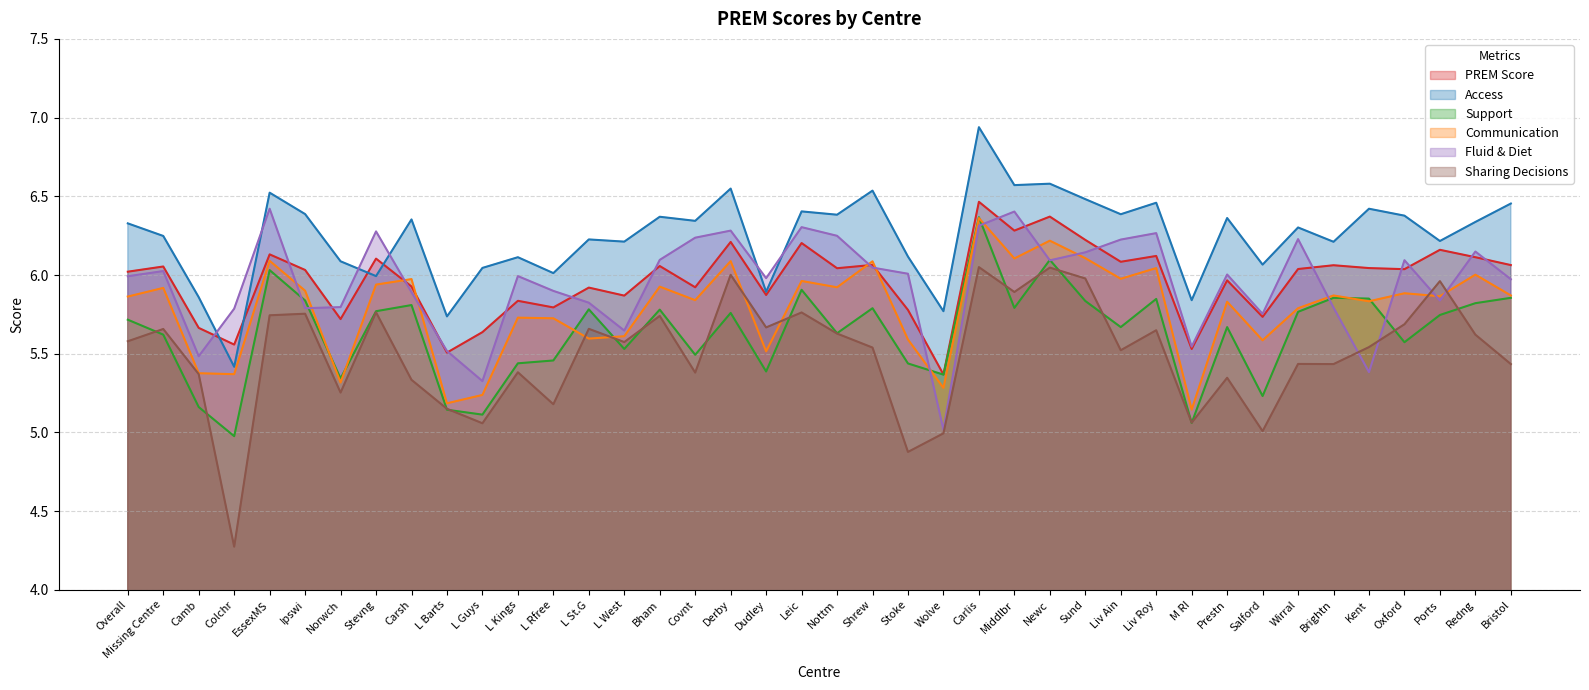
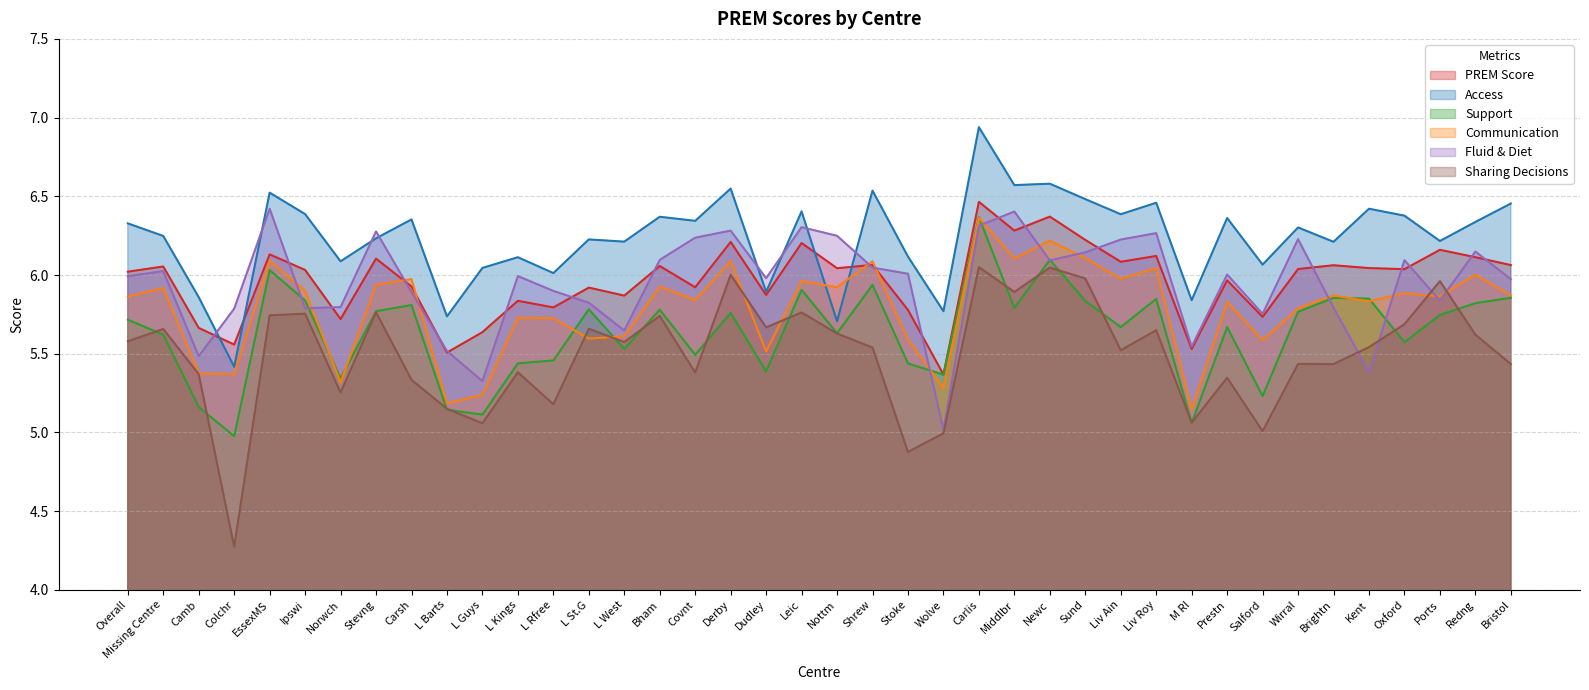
  {
    "Access": {
      "Overall": 6.33,
      "Missing Centre": 6.25,
      "Camb": 5.86,
      "Colchr": 5.42,
      "EssexMS": 6.52,
      "Ipswi": 6.39,
      "Norwch": 6.09,
-     "Stevng": 5.99,
+     "Stevng": 6.23,
      "Carsh": 6.35,
      "L Barts": 5.74,
      "L Guys": 6.05,
      "L Kings": 6.11,
      "L Rfree": 6.01,
      "L St.G": 6.23,
      "L West": 6.21,
      "Bham": 6.37,
      "Covnt": 6.34,
      "Derby": 6.55,
      "Dudley": 5.89,
      "Leic": 6.40,
-     "Nottm": 6.38,
+     "Nottm": 5.71,
      "Shrew": 6.54,
      "Stoke": 6.12,
      "Wolve": 5.77,
      "Carlis": 6.94,
      "Middlbr": 6.57,
      "Newc": 6.58,
      "Sund": 6.48,
      "Liv Ain": 6.39,
      "Liv Roy": 6.46,
      "M RI": 5.84,
      "Prestn": 6.36,
      "Salford": 6.07,
      "Wirral": 6.30,
      "Brightn": 6.21,
      "Kent": 6.42,
      "Oxford": 6.38,
      "Ports": 6.22,
      "Redng": 6.34,
      "Bristol": 6.45
    },
    "Support": {
      "Overall": 5.72,
      "Missing Centre": 5.62,
      "Camb": 5.16,
      "Colchr": 4.98,
      "EssexMS": 6.03,
      "Ipswi": 5.84,
      "Norwch": 5.34,
      "Carsh": 5.81,
      "L Guys": 5.11,
      "L Kings": 5.44,
      "L Rfree": 5.46,
      "L St.G": 5.78,
      "L West": 5.53,
      "Bham": 5.78,
      "Covnt": 5.49,
      "Derby": 5.76,
      "Dudley": 5.39,
      "Leic": 5.91,
-     "Shrew": 5.79,
+     "Shrew": 5.94,
      "Stoke": 5.44,
      "Middlbr": 5.79,
      "Sund": 5.84,
      "Liv Ain": 5.67,
      "Liv Roy": 5.85,
      "Prestn": 5.67,
      "Salford": 5.23,
      "Wirral": 5.77,
      "Kent": 5.85,
      "Oxford": 5.57,
      "Ports": 5.75,
      "Redng": 5.82
    },
    "Fluid & Diet": {
      "Overall": 5.99,
      "Missing Centre": 6.03,
      "Camb": 5.48,
      "Colchr": 5.79,
      "EssexMS": 6.42,
      "Ipswi": 5.79,
      "Norwch": 5.80,
      "Stevng": 6.28,
      "Carsh": 5.89,
      "L Guys": 5.33,
      "L Kings": 5.99,
      "L Rfree": 5.90,
      "L St.G": 5.82,
      "L West": 5.65,
      "Bham": 6.10,
      "Covnt": 6.24,
      "Derby": 6.28,
      "Dudley": 5.98,
      "Leic": 6.30,
      "Nottm": 6.25,
      "Shrew": 6.05,
      "Stoke": 6.01,
      "Wolve": 5.02,
      "Carlis": 6.31,
      "Middlbr": 6.40,
      "Sund": 6.14,
      "Liv Ain": 6.23,
      "Liv Roy": 6.27,
      "Prestn": 6.00,
      "Salford": 5.75,
      "Wirral": 6.23,
      "Brightn": 5.79,
      "Kent": 5.38,
      "Oxford": 6.09,
      "Ports": 5.84,
      "Redng": 6.15,
      "Bristol": 5.97
    }
  }
